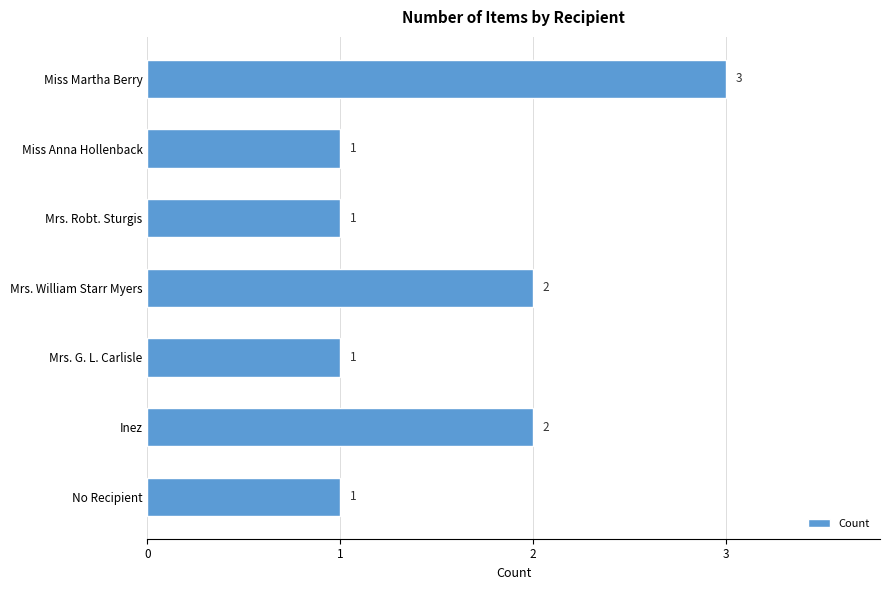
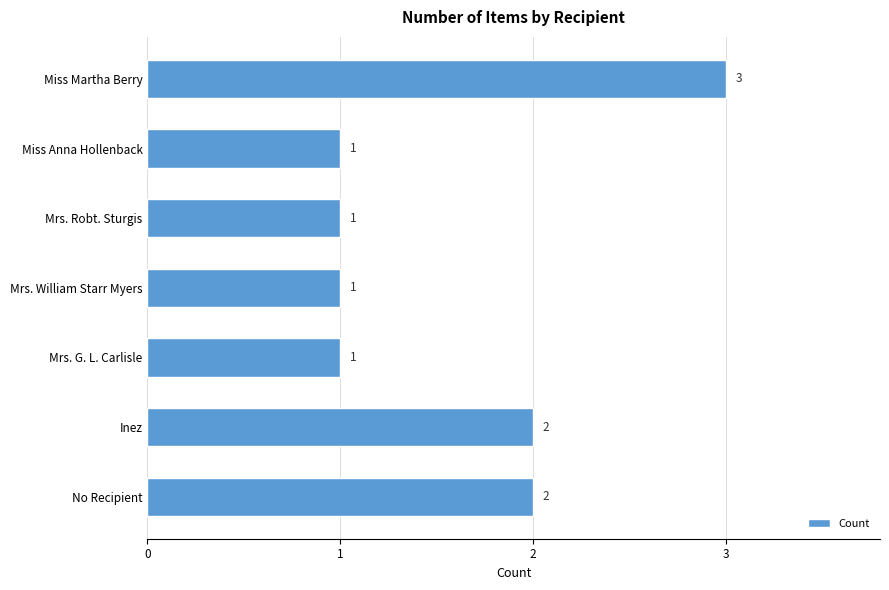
  {
    "Miss Martha Berry": 3,
    "Miss Anna Hollenback": 1,
    "Mrs. Robt. Sturgis": 1,
-   "Mrs. William Starr Myers": 2,
+   "Mrs. William Starr Myers": 1,
    "Mrs. G. L. Carlisle": 1,
    "Inez": 2,
-   "No Recipient": 1
+   "No Recipient": 2
  }
